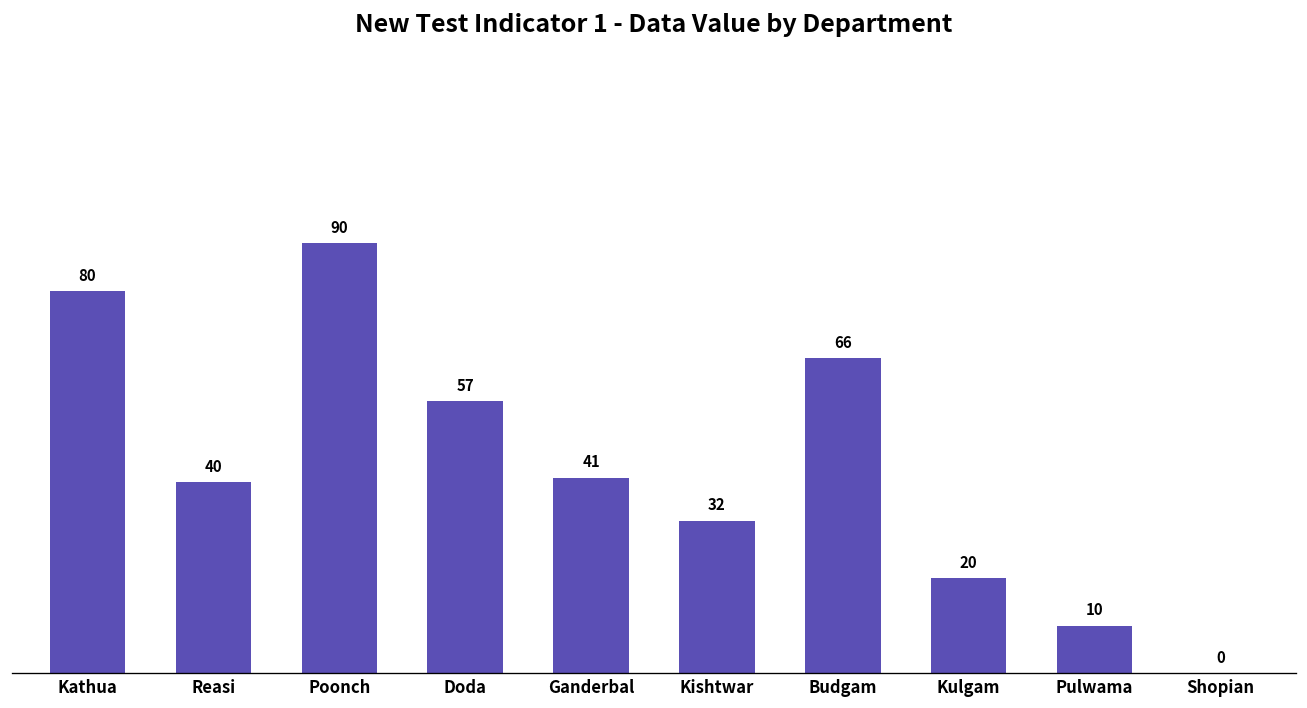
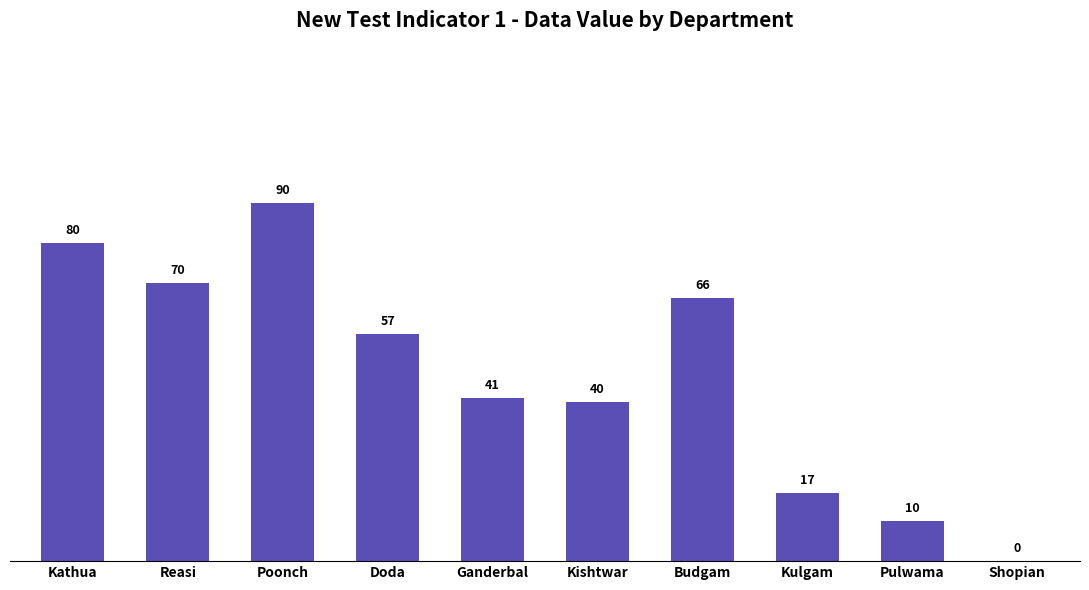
  {
    "Kathua": 80,
-   "Reasi": 40,
+   "Reasi": 70,
    "Poonch": 90,
    "Doda": 57,
    "Ganderbal": 41,
-   "Kishtwar": 32,
+   "Kishtwar": 40,
    "Budgam": 66,
-   "Kulgam": 20,
+   "Kulgam": 17,
    "Pulwama": 10,
    "Shopian": 0
  }
